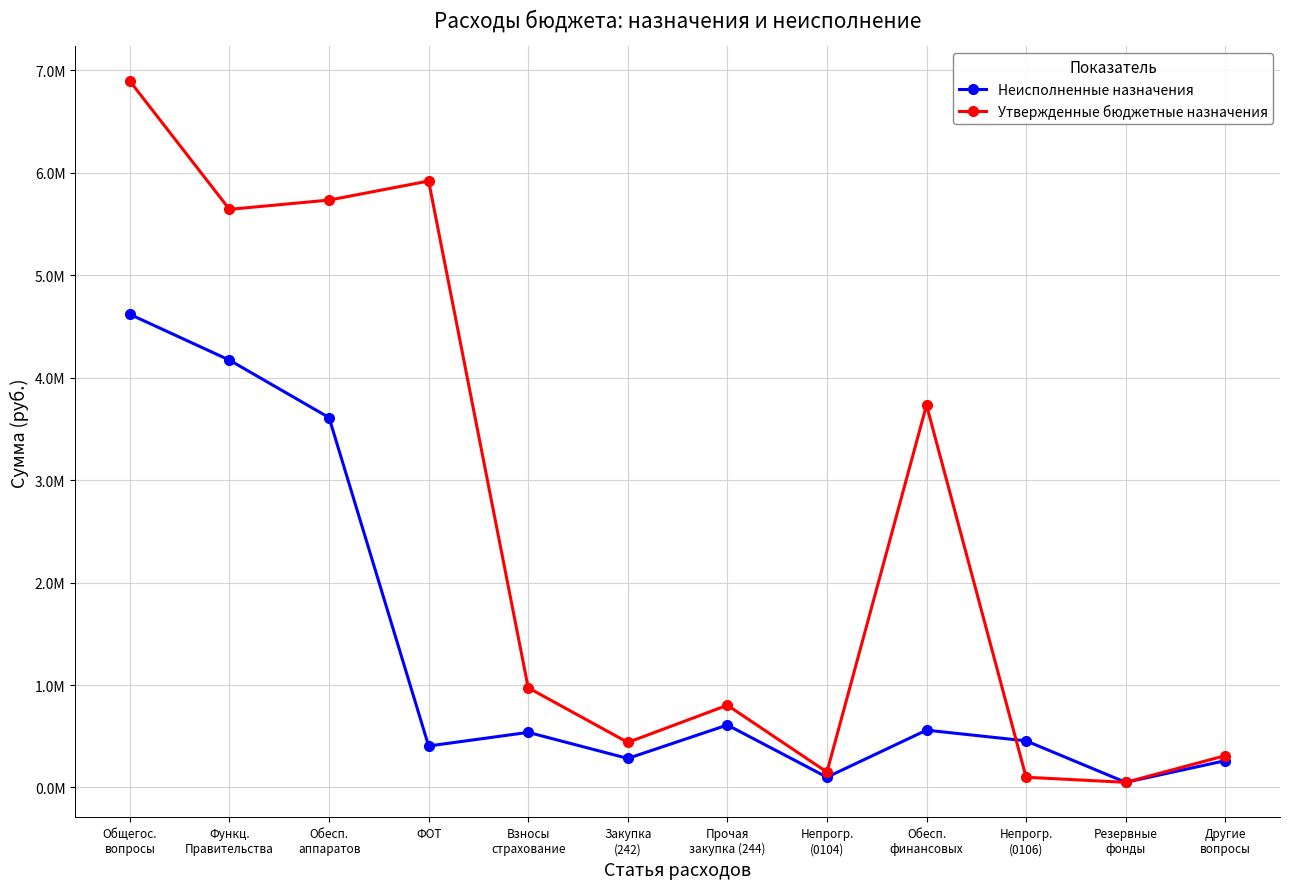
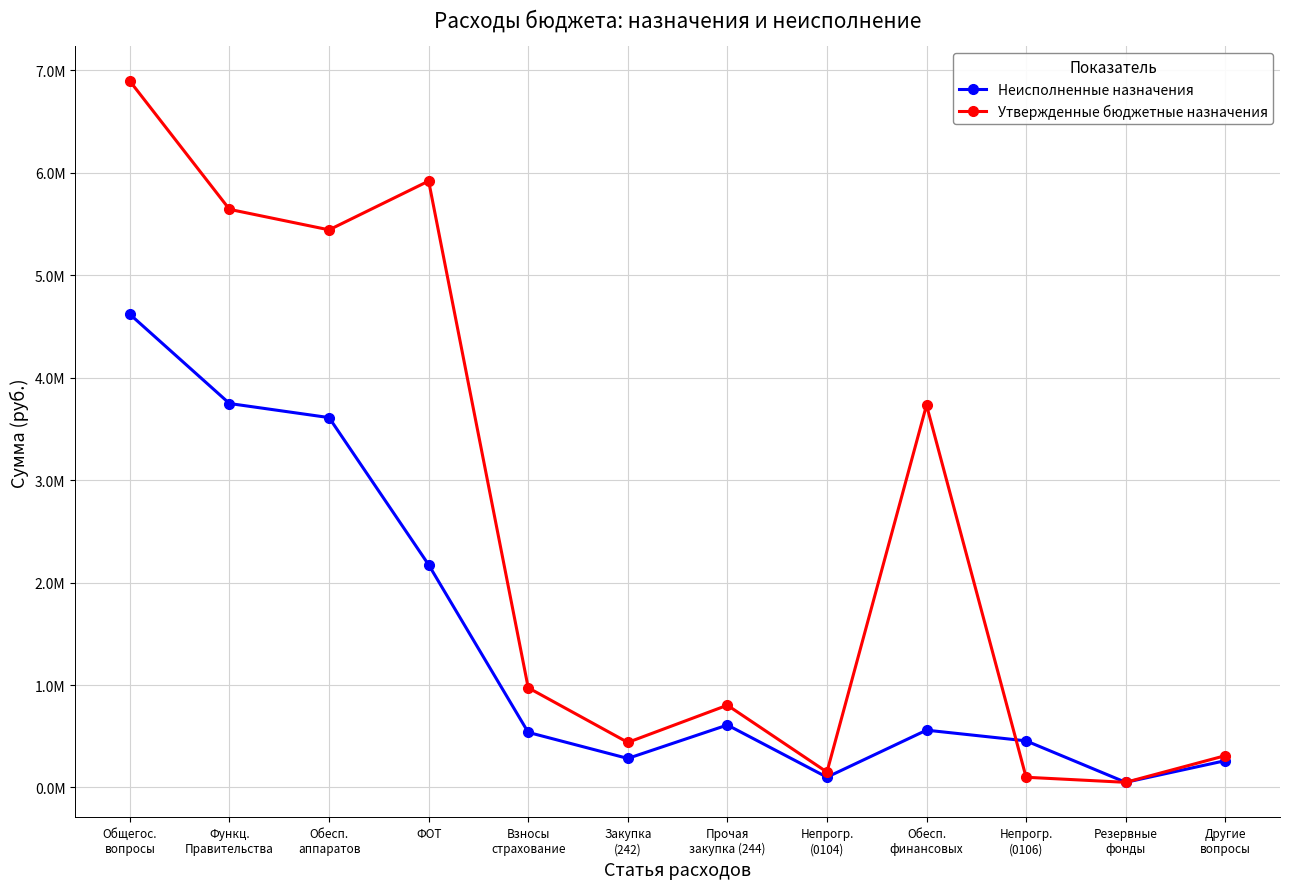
  {
    "Неисполненные назначения": {
      "Общегос. вопросы": 4620000,
-     "Функц. Правительства": 4170000,
+     "Функц. Правительства": 3750000,
      "Обесп. аппаратов": 3610000,
-     "ФОТ": 400000,
+     "ФОТ": 2170000,
      "Взносы страхование": 540000,
      "Закупка (242)": 280000,
      "Прочая закупка (244)": 610000,
      "Непрогр. (0104)": 100000,
      "Обесп. финансовых": 560000,
      "Непрогр. (0106)": 450000,
      "Другие вопросы": 260000
    },
    "Утвержденные бюджетные назначения": {
      "Общегос. вопросы": 6900000,
      "Функц. Правительства": 5640000,
-     "Обесп. аппаратов": 5730000,
+     "Обесп. аппаратов": 5440000,
      "ФОТ": 5920000,
      "Взносы страхование": 970000,
      "Закупка (242)": 440000,
      "Прочая закупка (244)": 800000,
      "Непрогр. (0104)": 150000,
      "Обесп. финансовых": 3730000,
      "Непрогр. (0106)": 100000,
      "Другие вопросы": 310000
    }
  }
